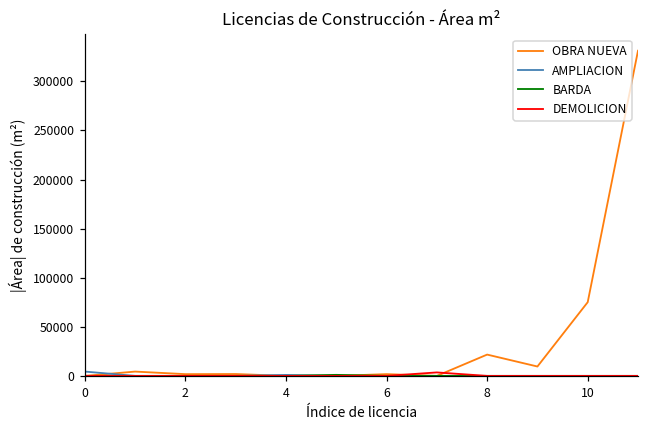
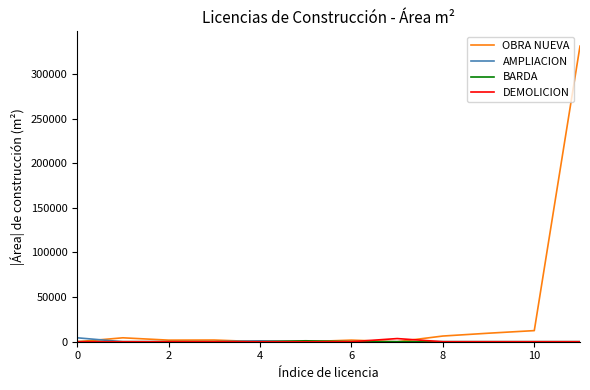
  {
    "OBRA NUEVA": {
-     "8": 20000,
-     "10": 80000
+     "8": 10000,
+     "10": 10000
    },
    "AMPLIACION": {
      "0": 0
    }
  }
